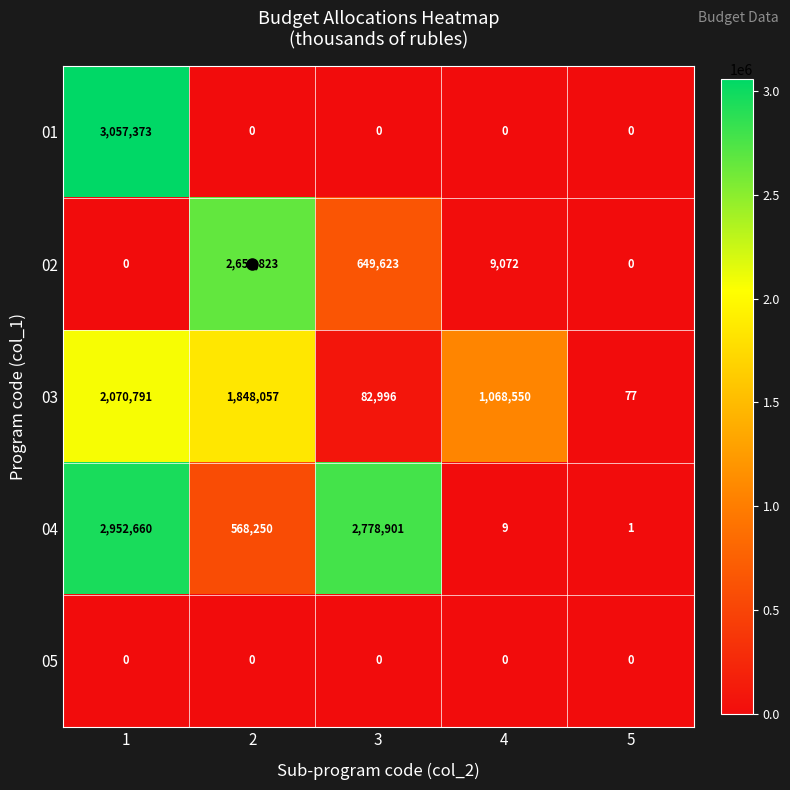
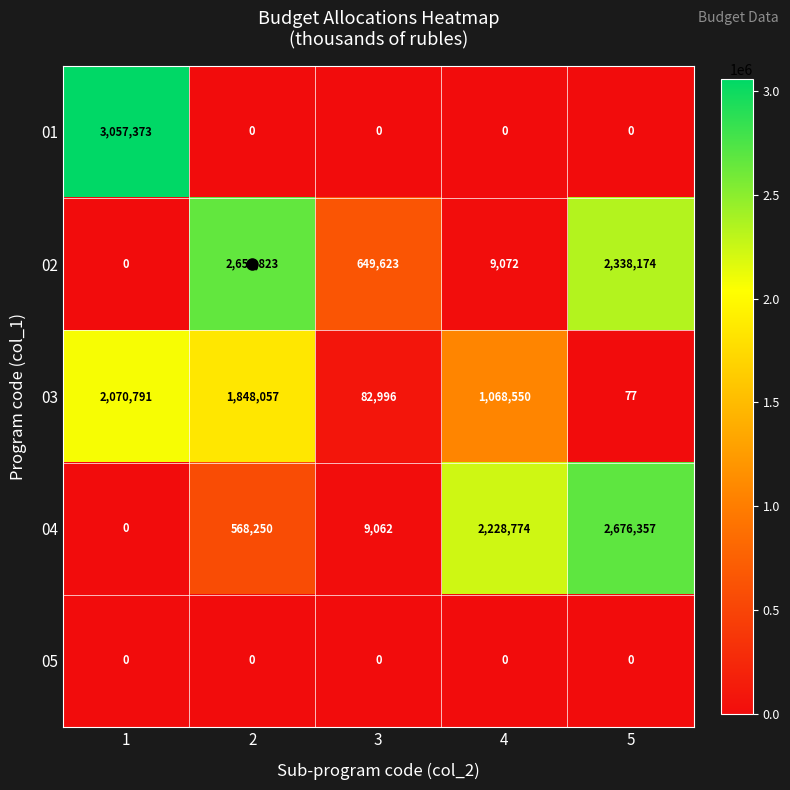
  {
    "01": {
      "1": "3,057,373",
      "2": "0",
      "3": "0",
      "4": "0",
      "5": "0"
    },
    "02": {
      "1": "0",
      "3": "649,623",
      "4": "9,072",
-     "5": "0"
+     "5": "2,338,174"
    },
    "03": {
      "1": "2,070,791",
      "2": "1,848,057",
      "3": "82,996",
      "4": "1,068,550",
      "5": "77"
    },
    "04": {
-     "1": "2,952,660",
+     "1": "0",
      "2": "568,250",
-     "3": "2,778,901",
-     "4": "9",
-     "5": "1"
+     "3": "9,062",
+     "4": "2,228,774",
+     "5": "2,676,357"
    },
    "05": {
      "1": "0",
      "2": "0",
      "3": "0",
      "4": "0",
      "5": "0"
    }
  }
